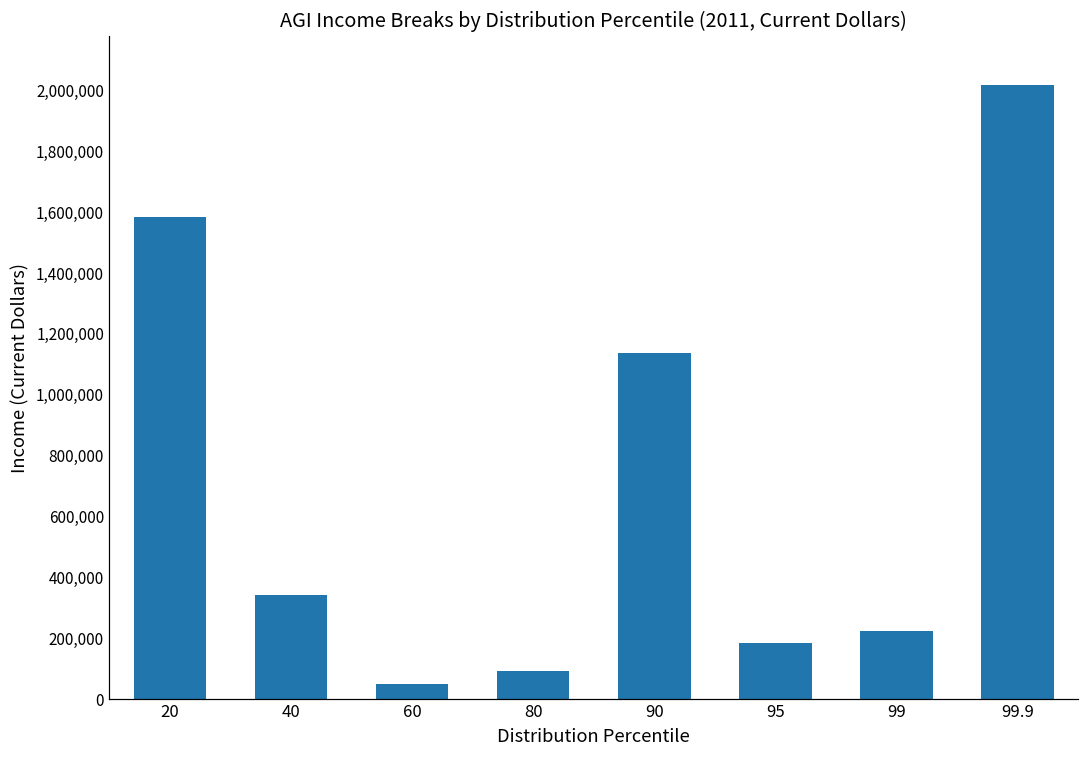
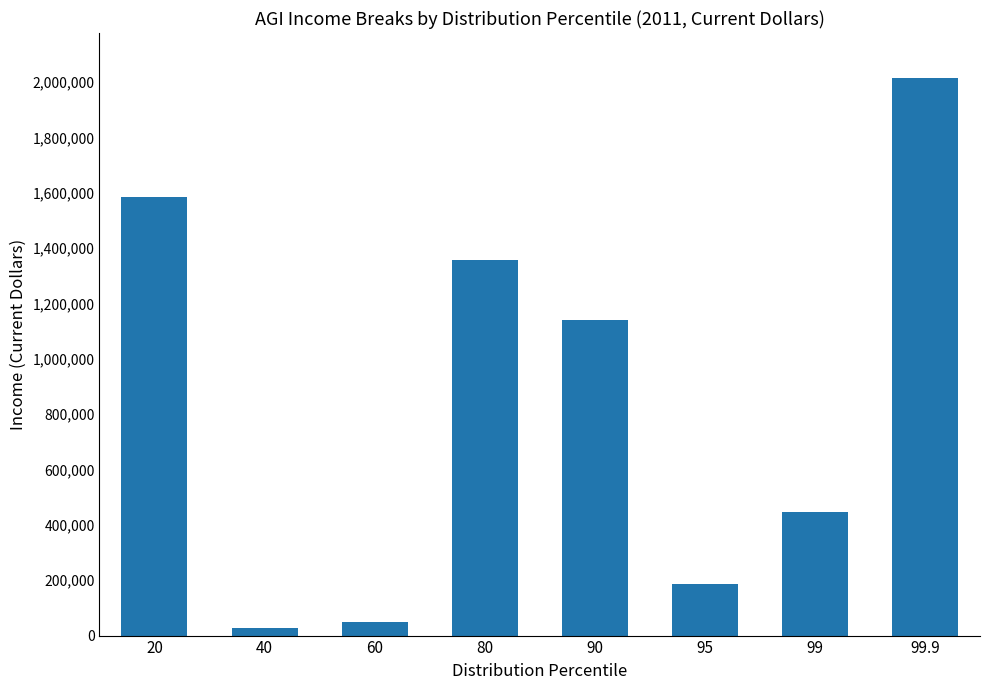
  {
    "20": "1,580,000",
-   "40": "340,000",
+   "40": "30,000",
    "60": "50,000",
-   "80": "90,000",
+   "80": "1,360,000",
    "90": "1,140,000",
    "95": "190,000",
-   "99": "220,000",
+   "99": "450,000",
    "99.9": "2,020,000"
  }
